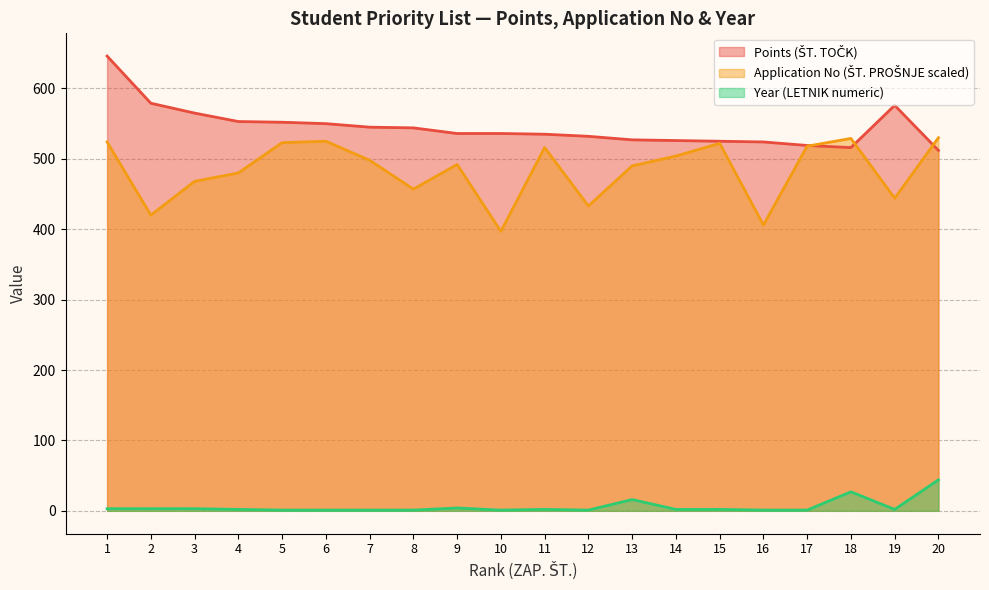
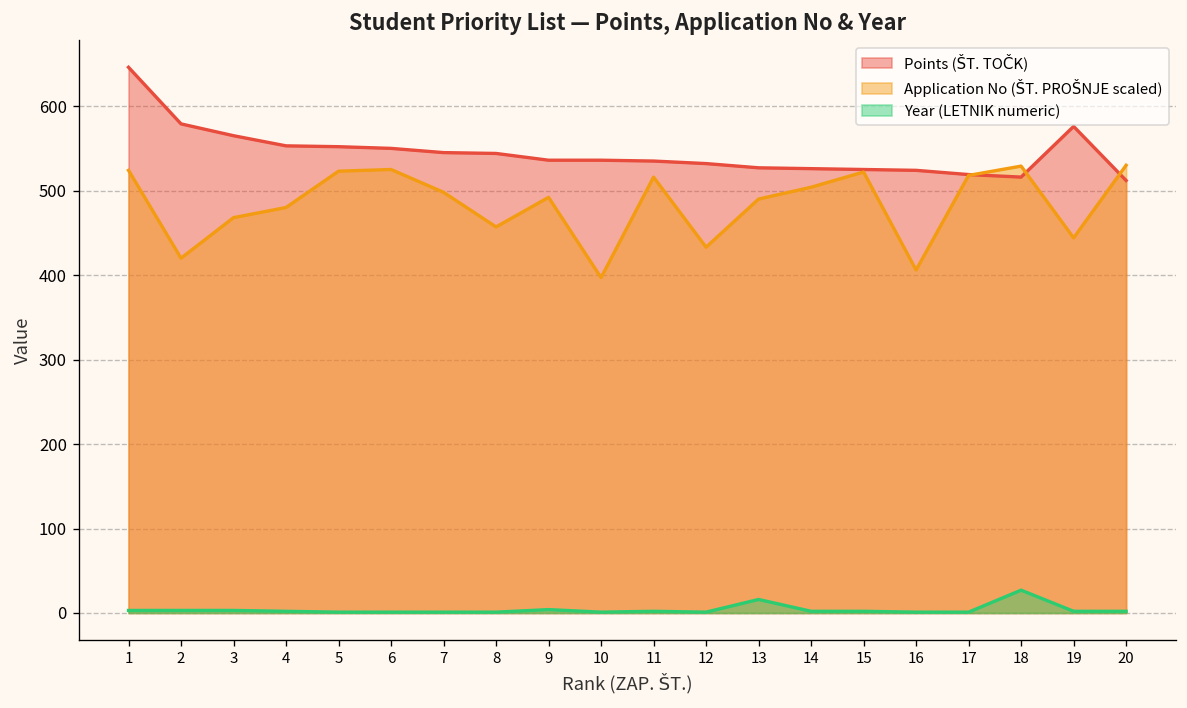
  {
    "Points (ŠT. TOČK)": {
      "1": 650,
      "2": 580,
      "3": 570,
      "4": 550,
      "5": 550,
      "6": 550,
      "7": 550,
      "8": 540,
      "9": 540,
      "10": 540,
      "11": 540,
      "12": 530,
      "13": 530,
      "14": 530,
      "16": 520,
      "18": 520,
      "19": 580,
      "20": 510
    },
    "Application No (ŠT. PROŠNJE scaled)": {
      "1": 520,
      "2": 420,
      "3": 470,
      "4": 480,
      "5": 520,
      "6": 530,
      "7": 500,
      "8": 460,
      "9": 490,
      "10": 400,
      "11": 520,
      "12": 430,
      "13": 490,
      "14": 500,
      "16": 410,
      "18": 530,
      "19": 440,
      "20": 530
    },
    "Year (LETNIK numeric)": {
      "1": 0,
      "2": 0,
      "3": 0,
      "4": 0,
      "5": 0,
      "6": 0,
      "7": 0,
      "8": 0,
      "9": 0,
      "10": 0,
      "11": 0,
      "12": 0,
      "13": 20,
      "14": 0,
      "15": 0,
      "16": 0,
      "17": 0,
      "18": 30,
      "19": 0,
-     "20": 40
+     "20": 0
    }
  }
